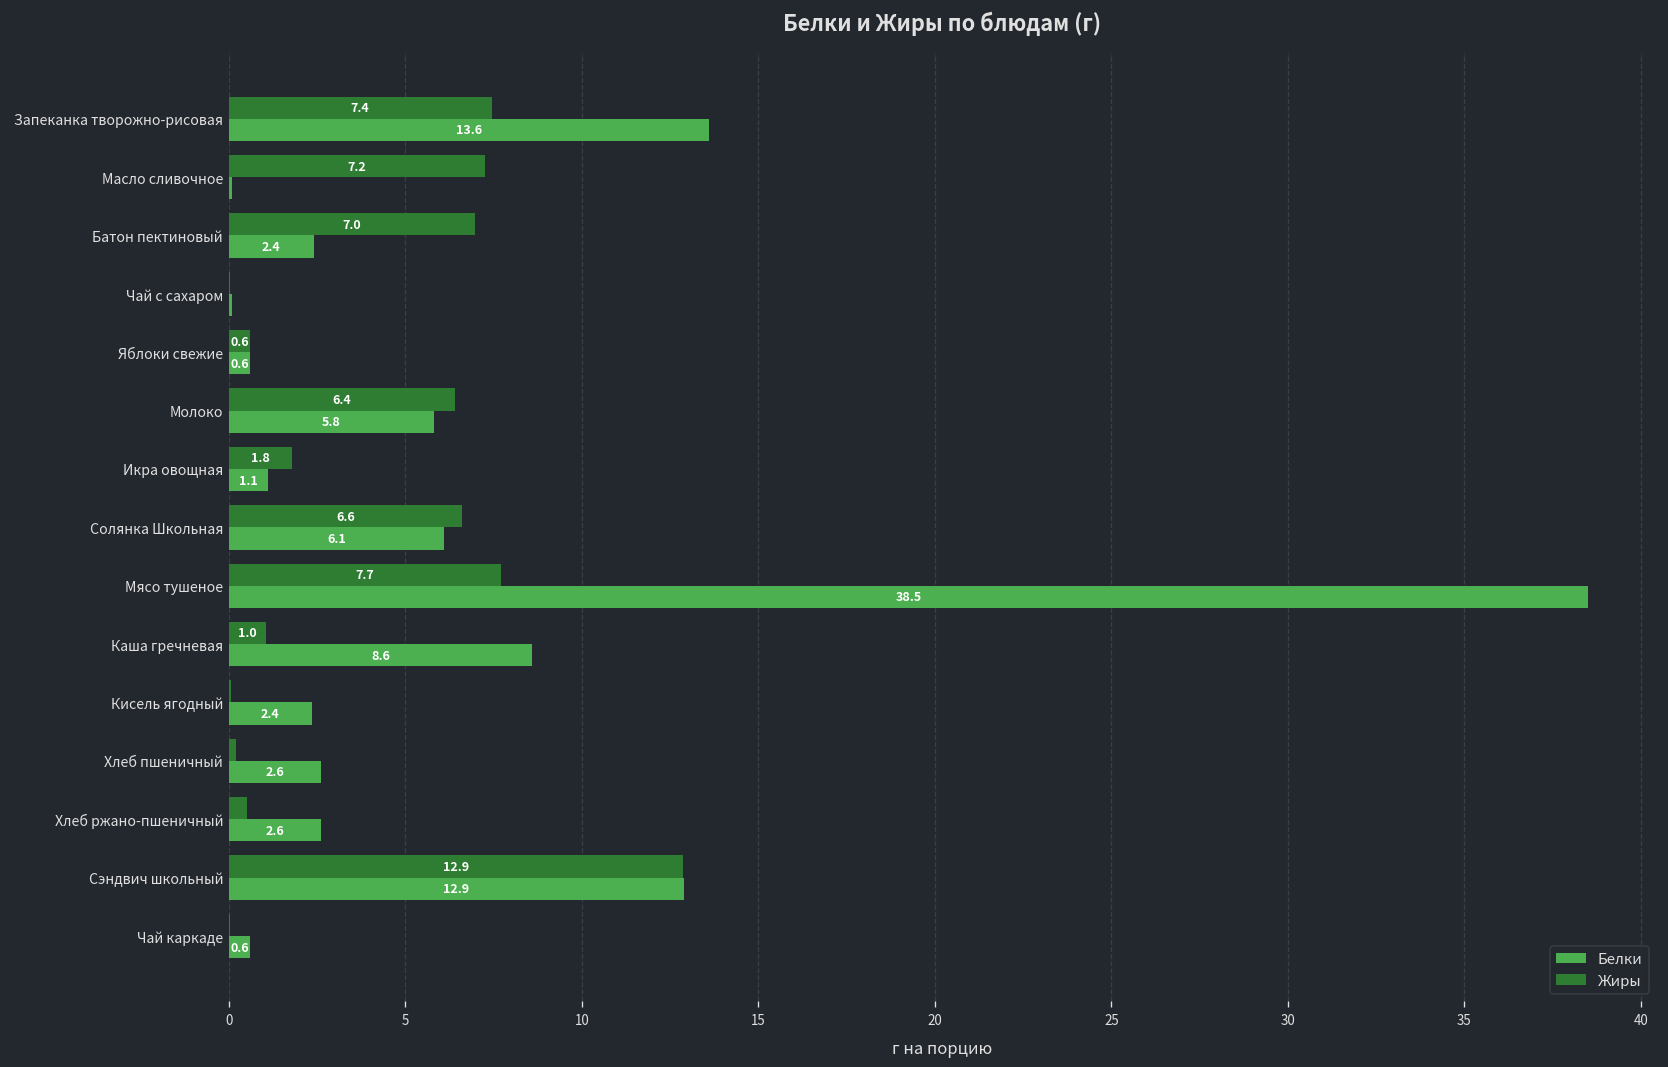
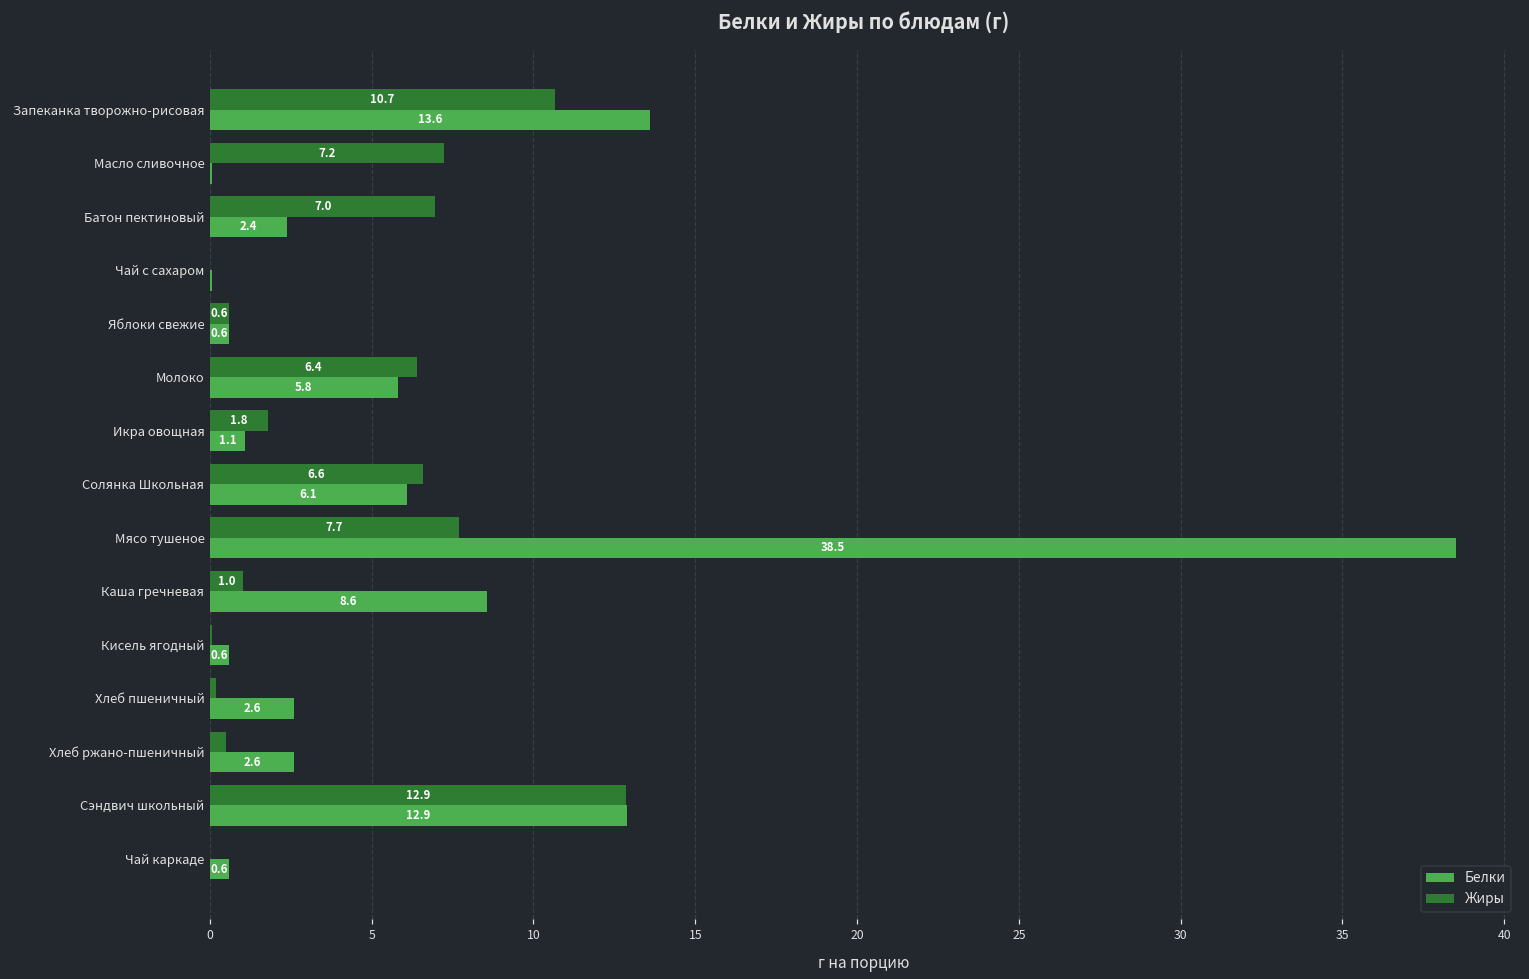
  {
    "Белки": {
      "Запеканка творожно-рисовая": 13.6,
      "Батон пектиновый": 2.4,
      "Яблоки свежие": 0.6,
      "Молоко": 5.8,
      "Икра овощная": 1.1,
      "Солянка Школьная": 6.1,
      "Мясо тушеное": 38.5,
      "Каша гречневая": 8.6,
-     "Кисель ягодный": 2.4,
+     "Кисель ягодный": 0.6,
      "Хлеб пшеничный": 2.6,
      "Хлеб ржано-пшеничный": 2.6,
      "Сэндвич школьный": 12.9,
      "Чай каркаде": 0.6
    },
    "Жиры": {
-     "Запеканка творожно-рисовая": 7.4,
+     "Запеканка творожно-рисовая": 10.7,
      "Масло сливочное": 7.2,
      "Батон пектиновый": 7.0,
      "Яблоки свежие": 0.6,
      "Молоко": 6.4,
      "Икра овощная": 1.8,
      "Солянка Школьная": 6.6,
      "Мясо тушеное": 7.7,
      "Каша гречневая": 1.0,
      "Сэндвич школьный": 12.9
    }
  }
